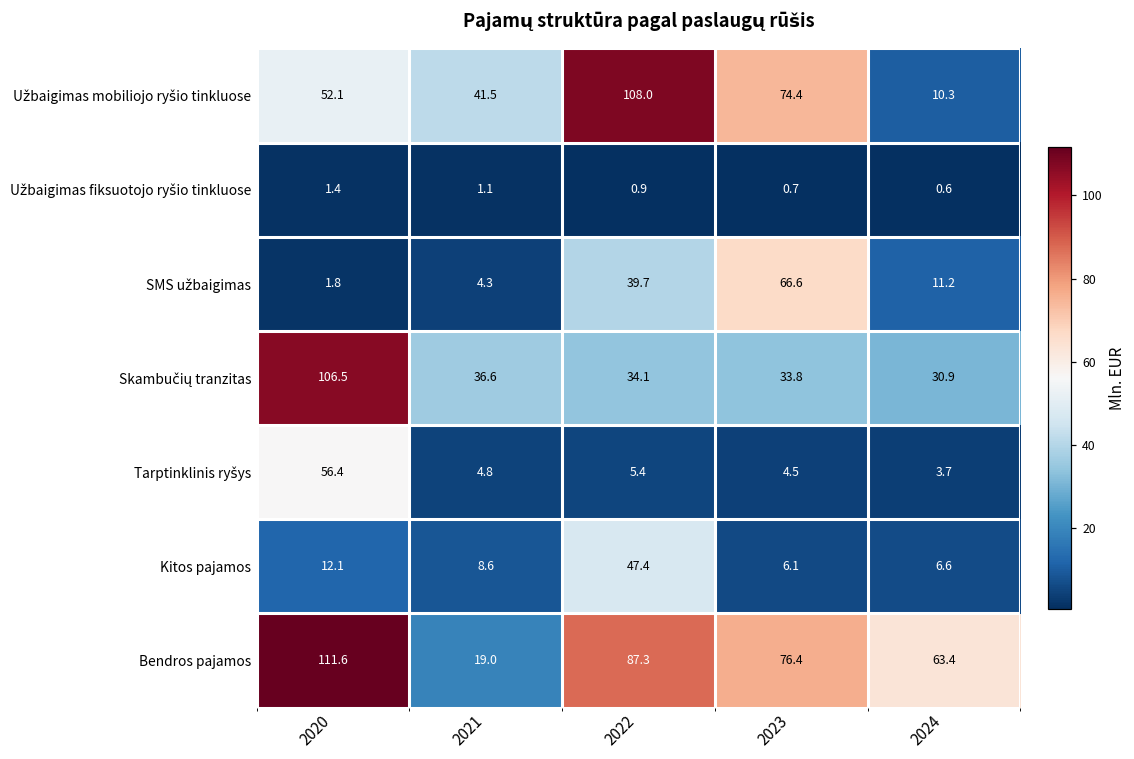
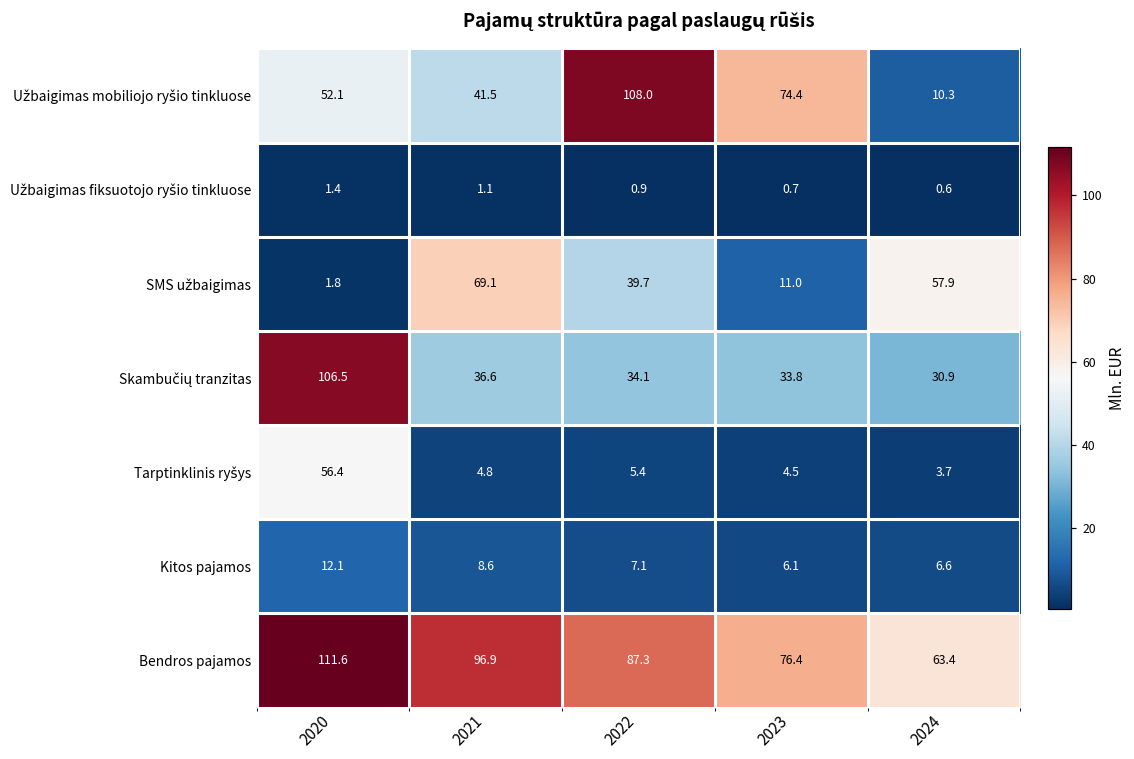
  {
    "Užbaigimas mobiliojo ryšio tinkluose": {
      "2020": 52.1,
      "2021": 41.5,
      "2022": 108.0,
      "2023": 74.4,
      "2024": 10.3
    },
    "Užbaigimas fiksuotojo ryšio tinkluose": {
      "2020": 1.4,
      "2021": 1.1,
      "2022": 0.9,
      "2023": 0.7,
      "2024": 0.6
    },
    "SMS užbaigimas": {
      "2020": 1.8,
-     "2021": 4.3,
+     "2021": 69.1,
      "2022": 39.7,
-     "2023": 66.6,
-     "2024": 11.2
+     "2023": 11.0,
+     "2024": 57.9
    },
    "Skambučių tranzitas": {
      "2020": 106.5,
      "2021": 36.6,
      "2022": 34.1,
      "2023": 33.8,
      "2024": 30.9
    },
    "Tarptinklinis ryšys": {
      "2020": 56.4,
      "2021": 4.8,
      "2022": 5.4,
      "2023": 4.5,
      "2024": 3.7
    },
    "Kitos pajamos": {
      "2020": 12.1,
      "2021": 8.6,
-     "2022": 47.4,
+     "2022": 7.1,
      "2023": 6.1,
      "2024": 6.6
    },
    "Bendros pajamos": {
      "2020": 111.6,
-     "2021": 19.0,
+     "2021": 96.9,
      "2022": 87.3,
      "2023": 76.4,
      "2024": 63.4
    }
  }
